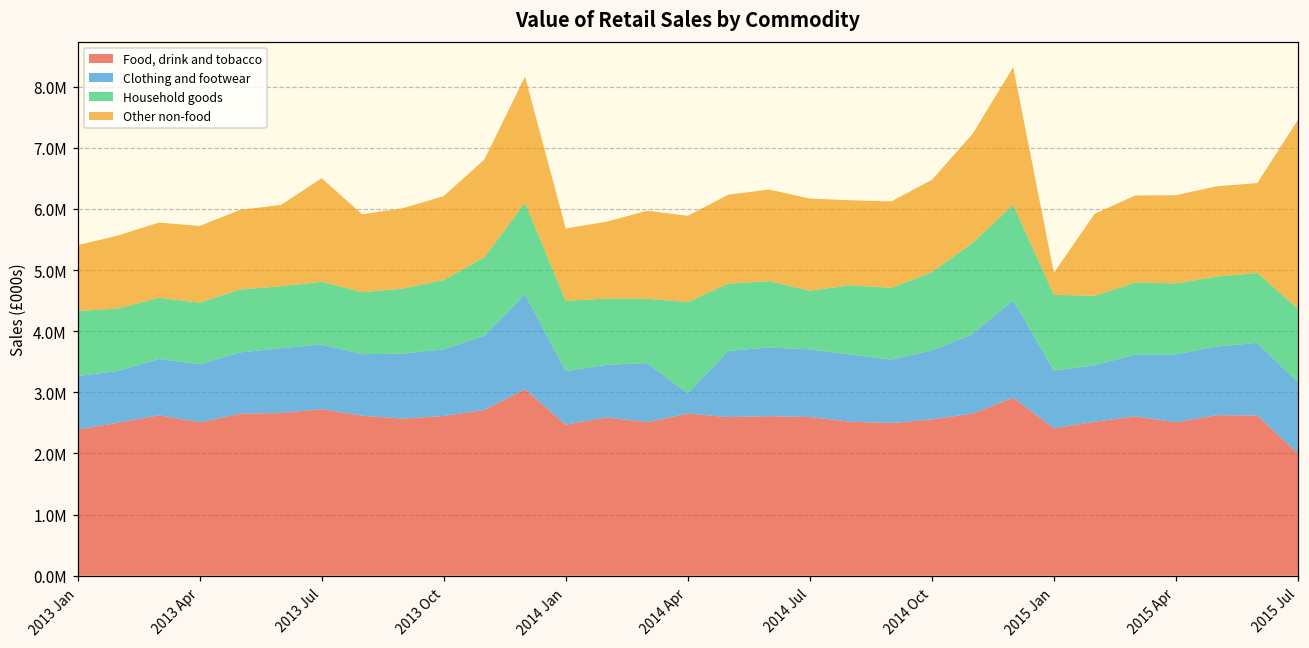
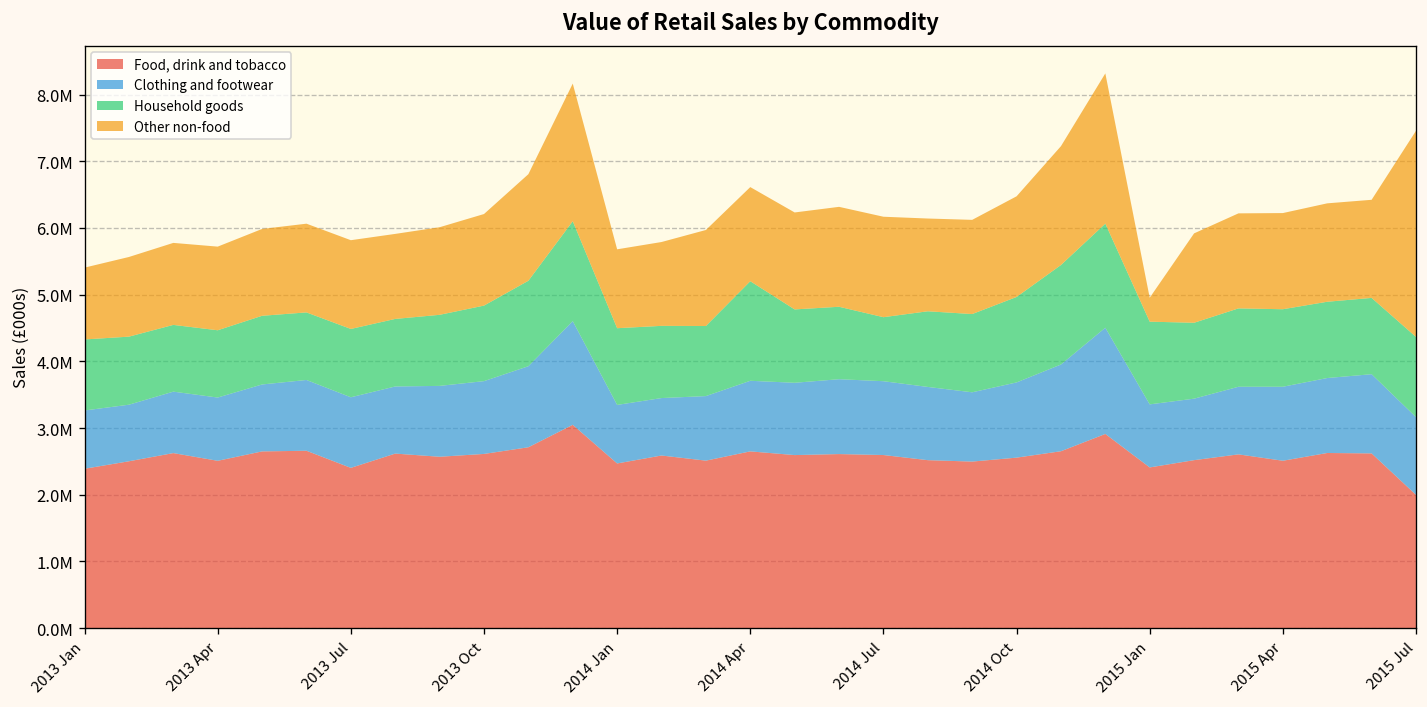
  {
    "Food, drink and tobacco": {
      "2013 Jan": 2400000,
      "2013 Apr": 2500000,
-     "2013 Jul": 2700000,
+     "2013 Jul": 2400000,
      "2013 Oct": 2600000,
      "2014 Jan": 2500000,
      "2014 Apr": 2600000,
      "2014 Jul": 2600000,
      "2014 Oct": 2600000,
      "2015 Jan": 2400000,
      "2015 Apr": 2500000,
      "2015 Jul": 2000000
    },
    "Clothing and footwear": {
      "2013 Jan": 900000,
      "2013 Apr": 900000,
      "2013 Jul": 1100000,
      "2013 Oct": 1100000,
      "2014 Jan": 900000,
-     "2014 Apr": 300000,
+     "2014 Apr": 1100000,
      "2014 Jul": 1100000,
      "2014 Oct": 1100000,
      "2015 Jan": 900000,
      "2015 Apr": 1100000,
      "2015 Jul": 1200000
    },
    "Household goods": {
      "2013 Jan": 1100000,
      "2013 Apr": 1000000,
      "2013 Jul": 1000000,
      "2013 Oct": 1100000,
      "2014 Jan": 1200000,
      "2014 Apr": 1500000,
      "2014 Jul": 1000000,
      "2014 Oct": 1300000,
      "2015 Jan": 1200000,
      "2015 Apr": 1200000,
      "2015 Jul": 1200000
    },
    "Other non-food": {
      "2013 Jan": 1100000,
      "2013 Apr": 1300000,
-     "2013 Jul": 1700000,
+     "2013 Jul": 1300000,
      "2013 Oct": 1400000,
      "2014 Jan": 1200000,
      "2014 Apr": 1400000,
      "2014 Jul": 1500000,
      "2014 Oct": 1500000,
      "2015 Jan": 400000,
      "2015 Apr": 1400000,
      "2015 Jul": 3100000
    }
  }
